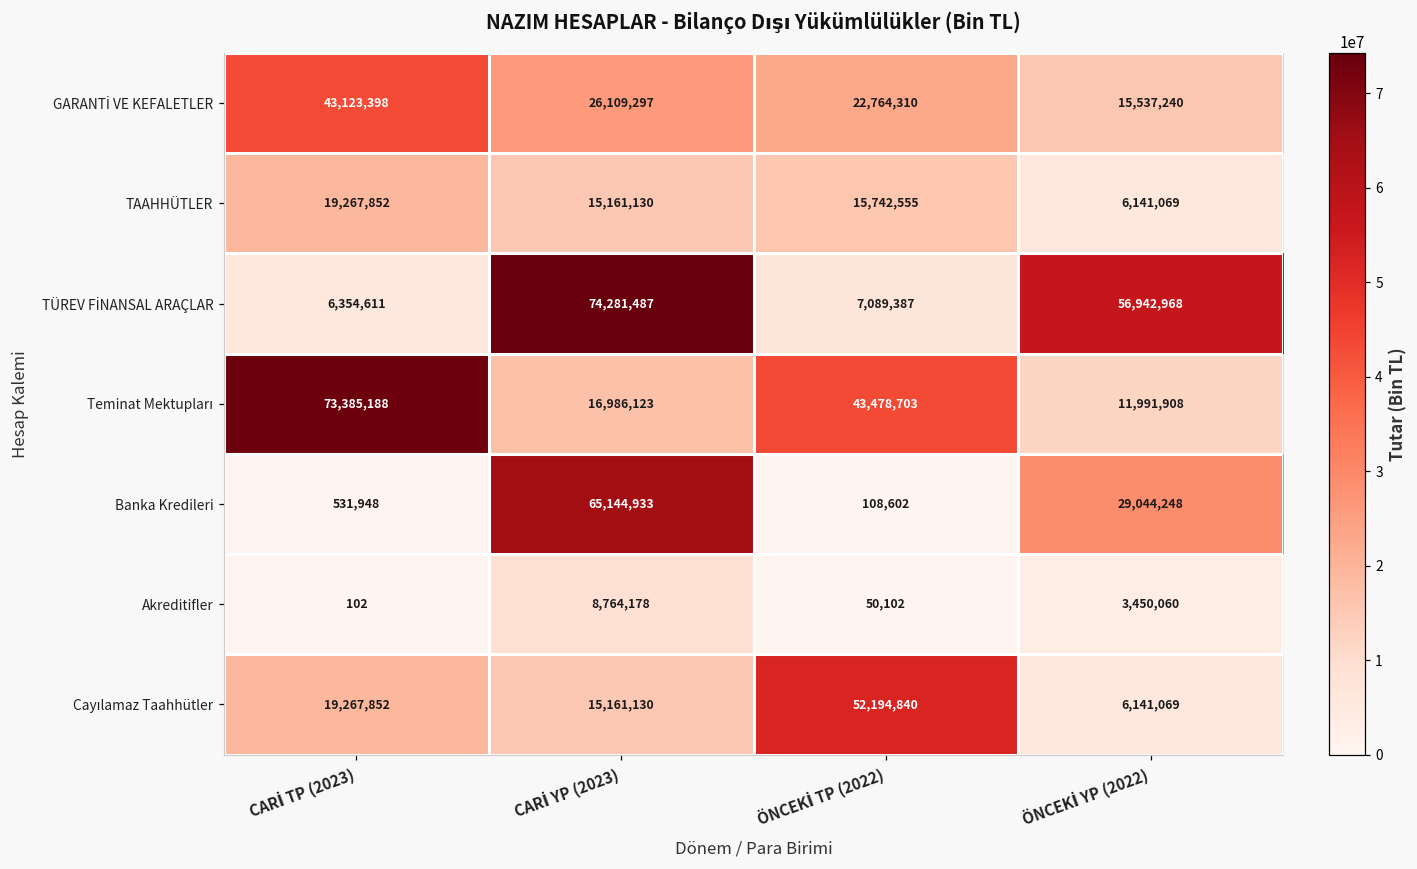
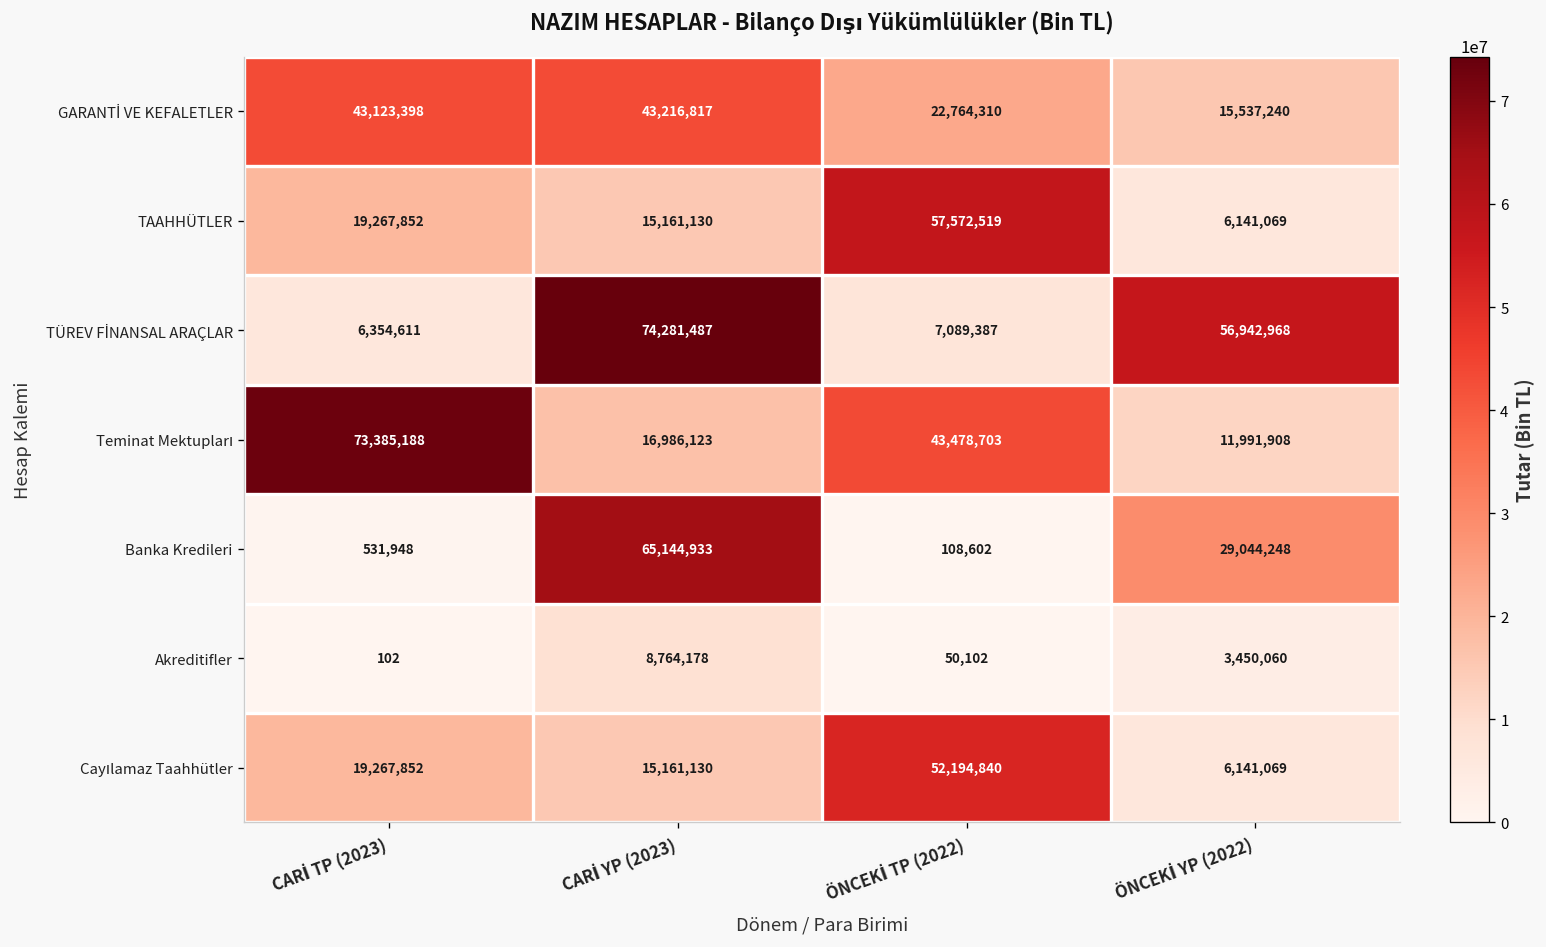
  {
    "GARANTİ VE KEFALETLER": {
-     "CARİ YP (2023)": "26,109,297"
+     "CARİ YP (2023)": "43,216,817"
    },
    "TAAHHÜTLER": {
-     "ÖNCEKİ TP (2022)": "15,742,555"
+     "ÖNCEKİ TP (2022)": "57,572,519"
    }
  }
